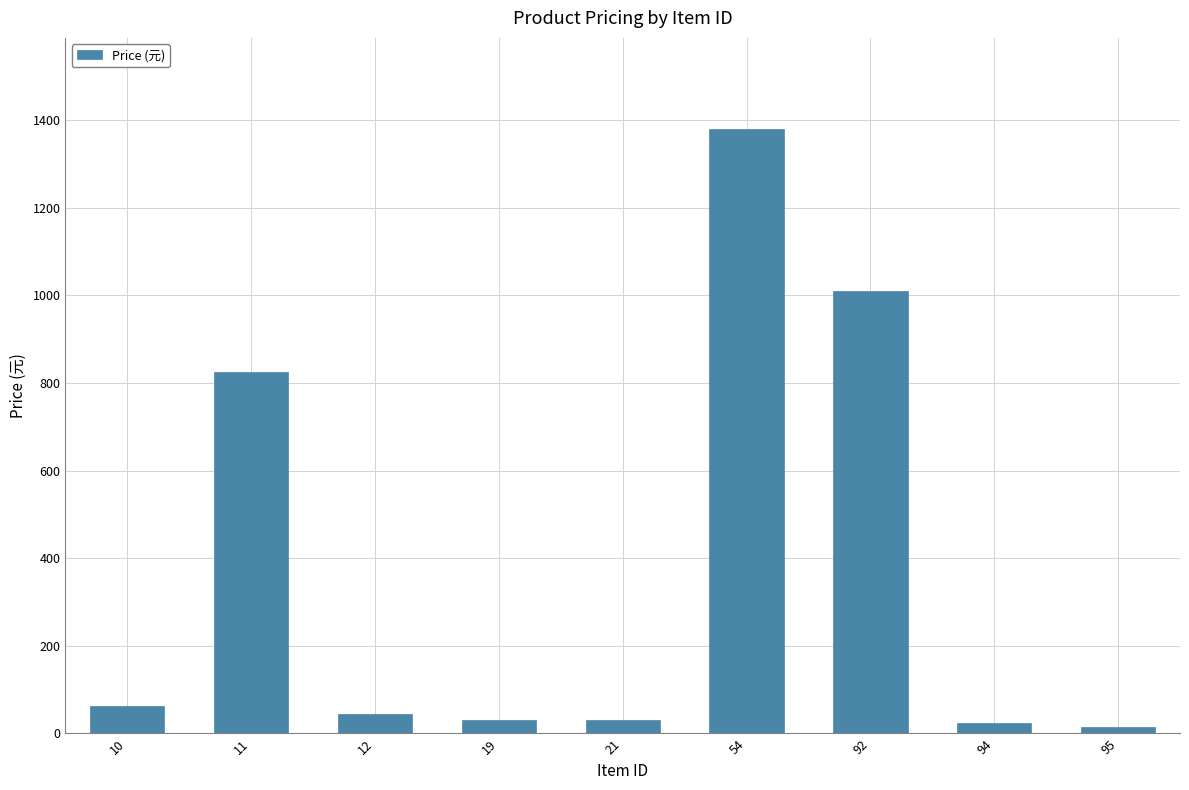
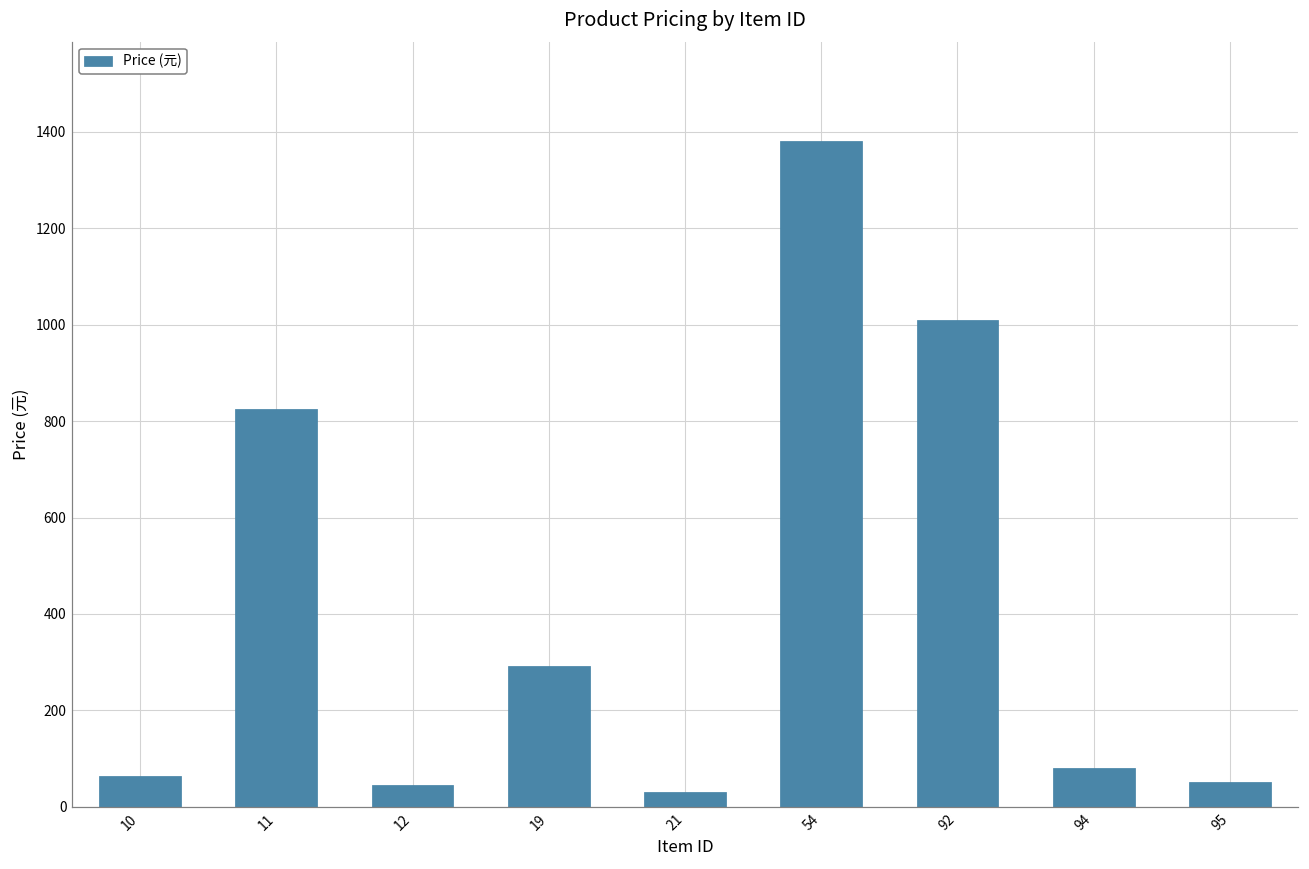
  {
    "10": 60,
    "11": 830,
    "12": 50,
-   "19": 30,
+   "19": 290,
    "21": 30,
    "54": 1380,
    "92": 1010,
-   "94": 30,
-   "95": 20
+   "94": 80,
+   "95": 50
  }
